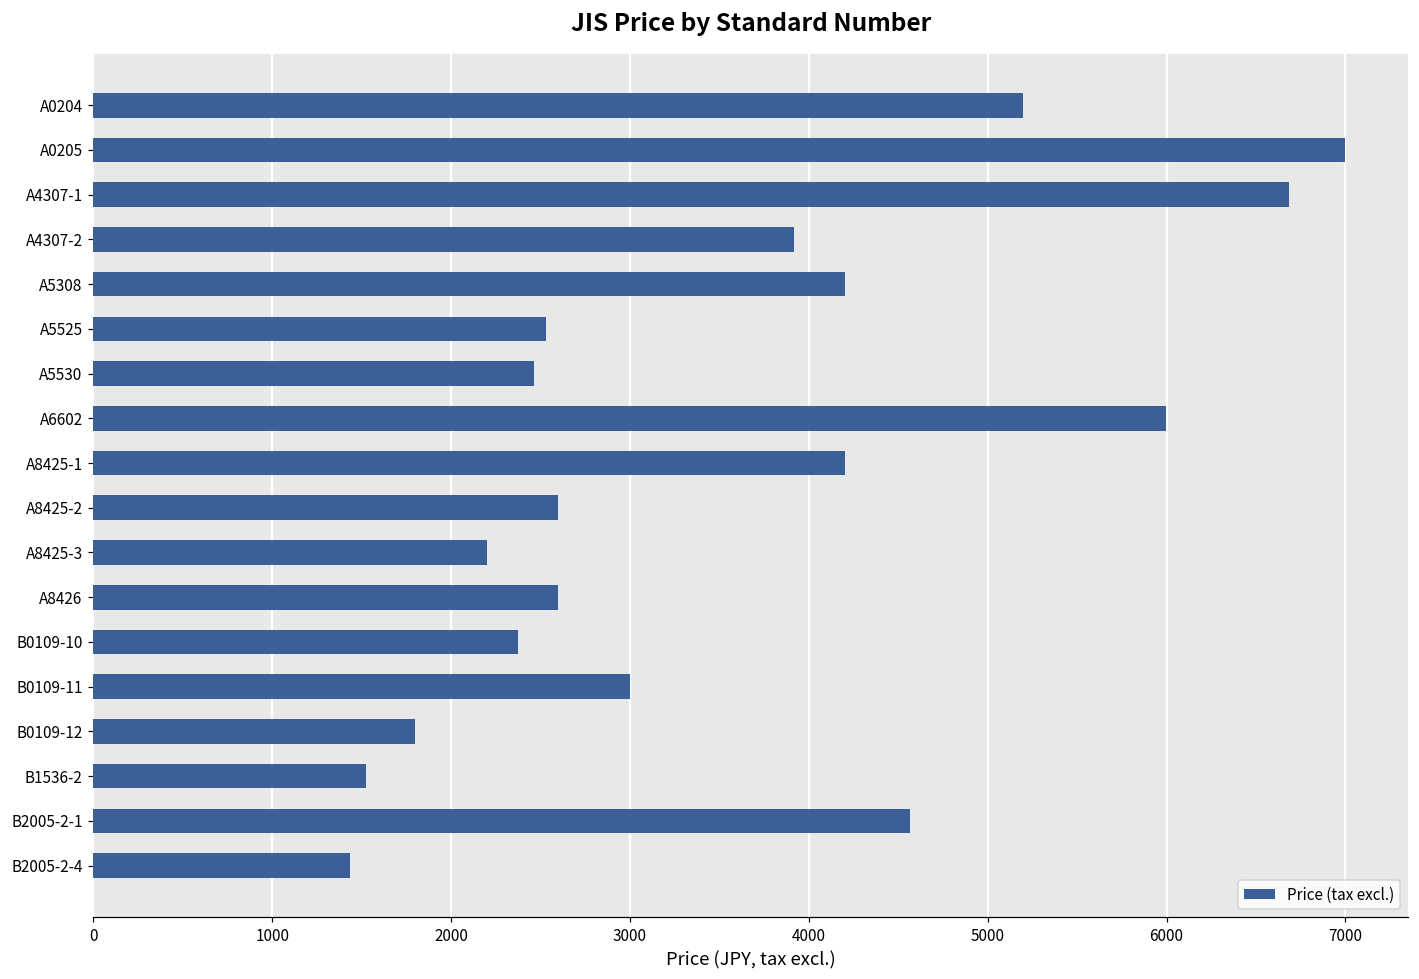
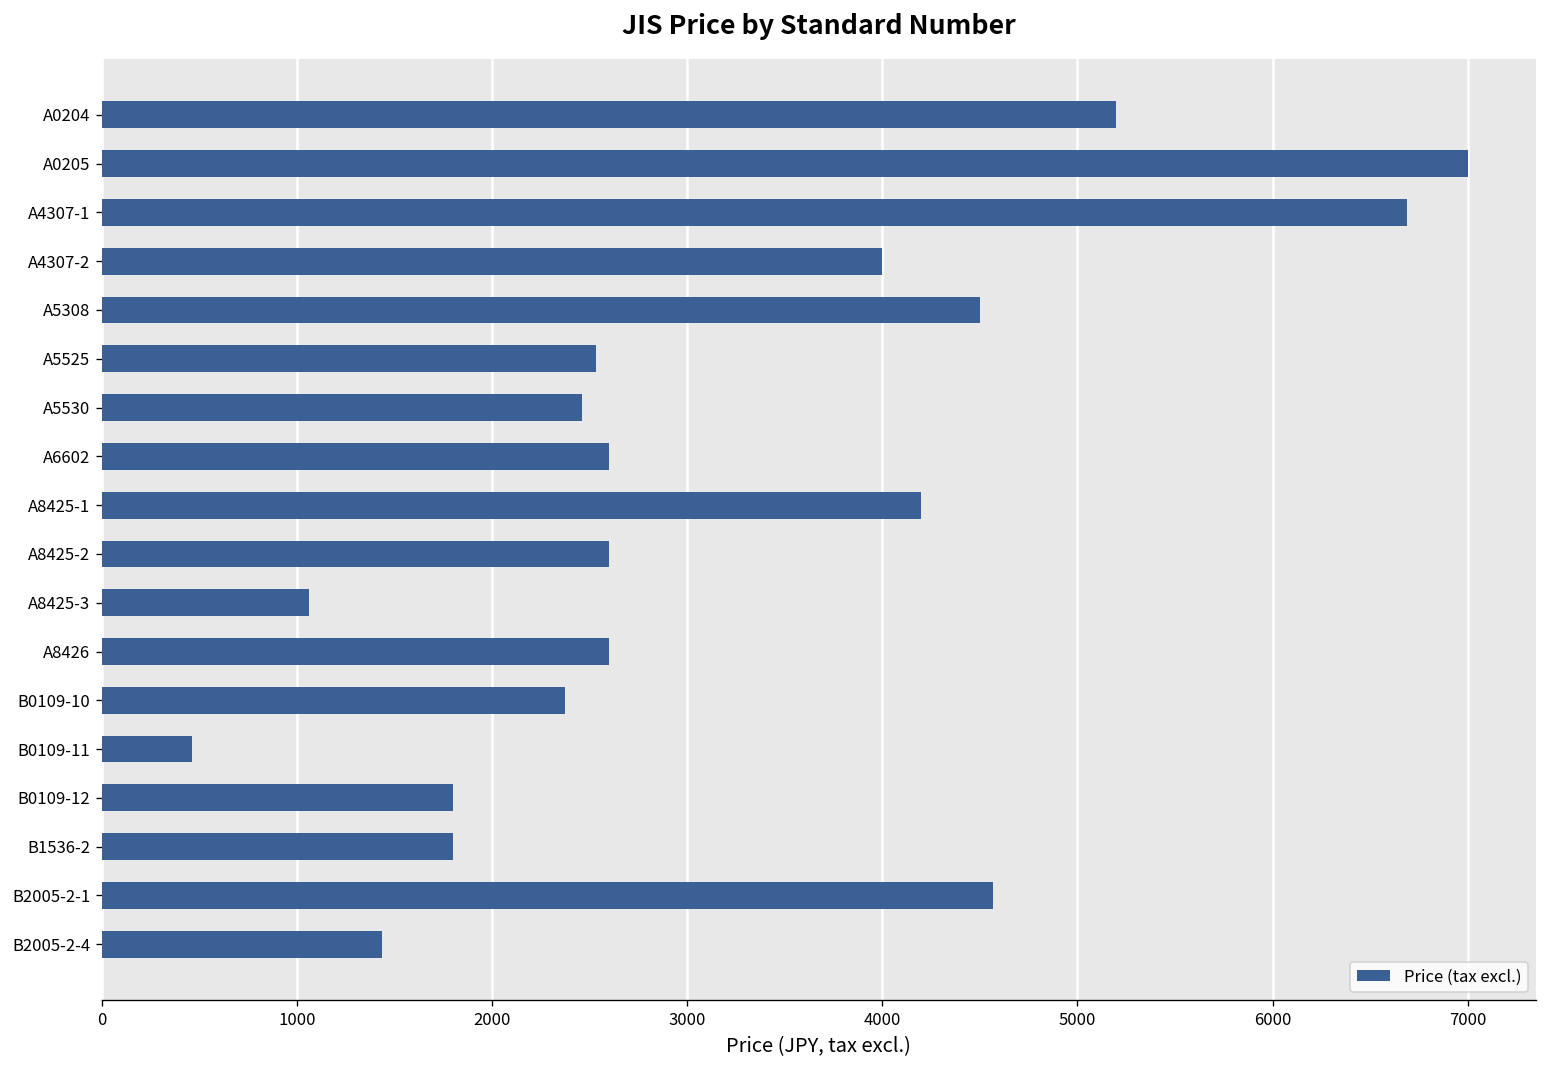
  {
    "A0204": 5200,
    "A0205": 7000,
    "A4307-1": 6690,
-   "A4307-2": 3920,
-   "A5308": 4200,
+   "A4307-2": 4000,
+   "A5308": 4500,
    "A5525": 2530,
    "A5530": 2460,
-   "A6602": 6000,
+   "A6602": 2600,
    "A8425-1": 4200,
    "A8425-2": 2600,
-   "A8425-3": 2200,
+   "A8425-3": 1060,
    "A8426": 2600,
    "B0109-10": 2380,
-   "B0109-11": 3000,
+   "B0109-11": 460,
    "B0109-12": 1800,
-   "B1536-2": 1530,
+   "B1536-2": 1800,
    "B2005-2-1": 4570,
    "B2005-2-4": 1440
  }
